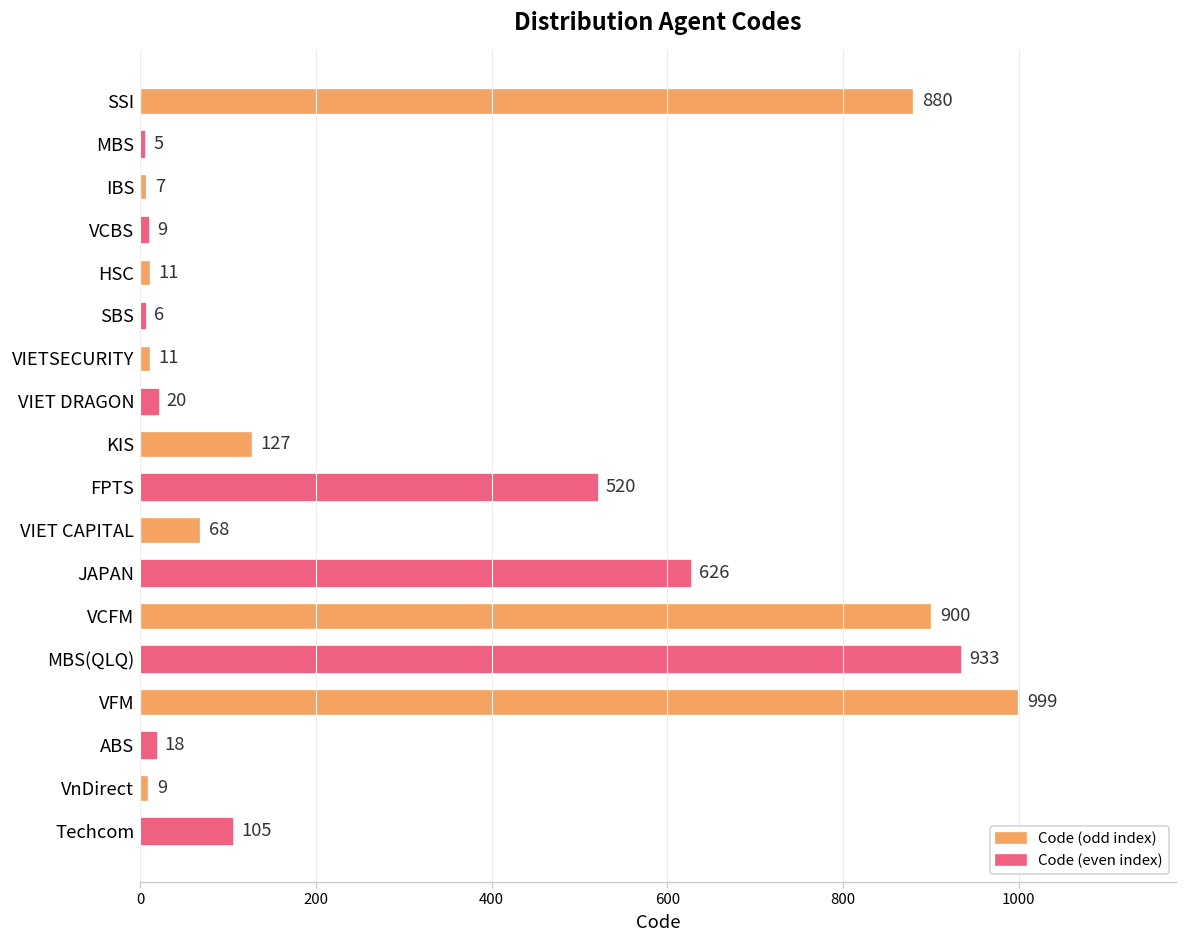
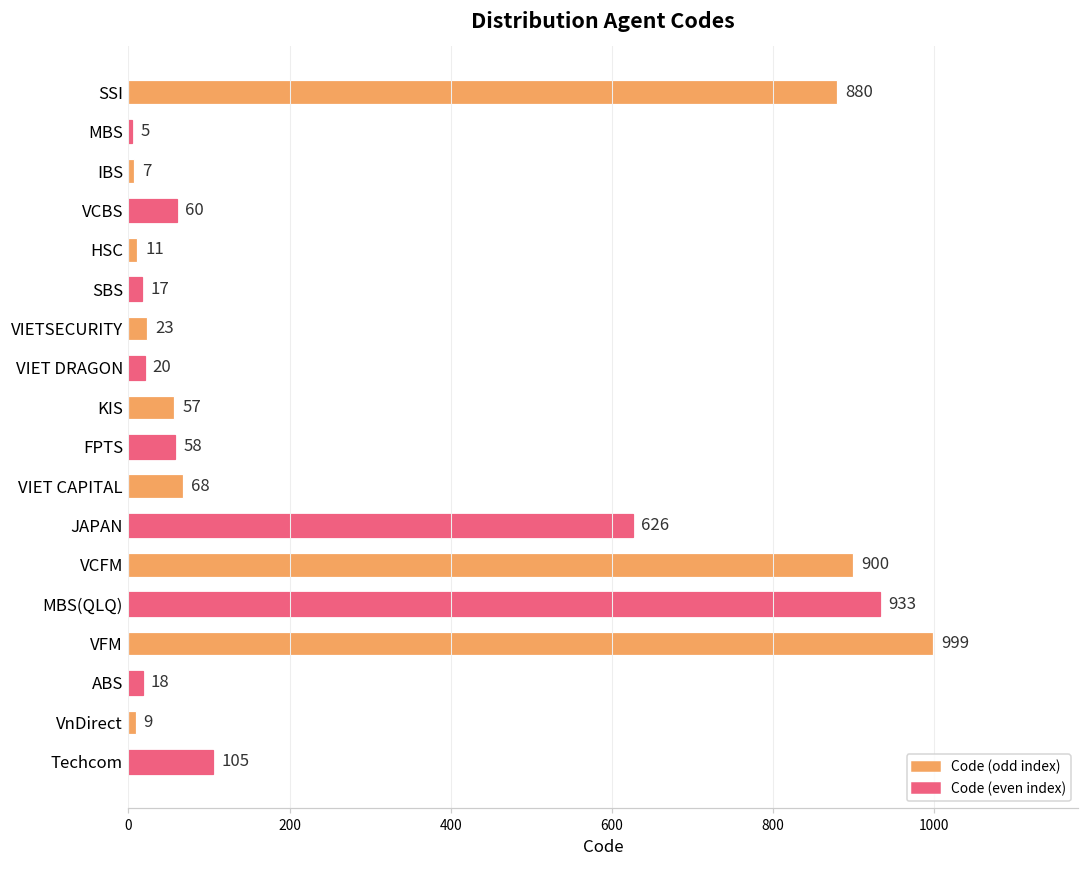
  {
    "SSI": 880,
    "MBS": 5,
    "IBS": 7,
-   "VCBS": 9,
+   "VCBS": 60,
    "HSC": 11,
-   "SBS": 6,
-   "VIETSECURITY": 11,
+   "SBS": 17,
+   "VIETSECURITY": 23,
    "VIET DRAGON": 20,
-   "KIS": 127,
-   "FPTS": 520,
+   "KIS": 57,
+   "FPTS": 58,
    "VIET CAPITAL": 68,
    "JAPAN": 626,
    "VCFM": 900,
    "MBS(QLQ)": 933,
    "VFM": 999,
    "ABS": 18,
    "VnDirect": 9,
    "Techcom": 105
  }
